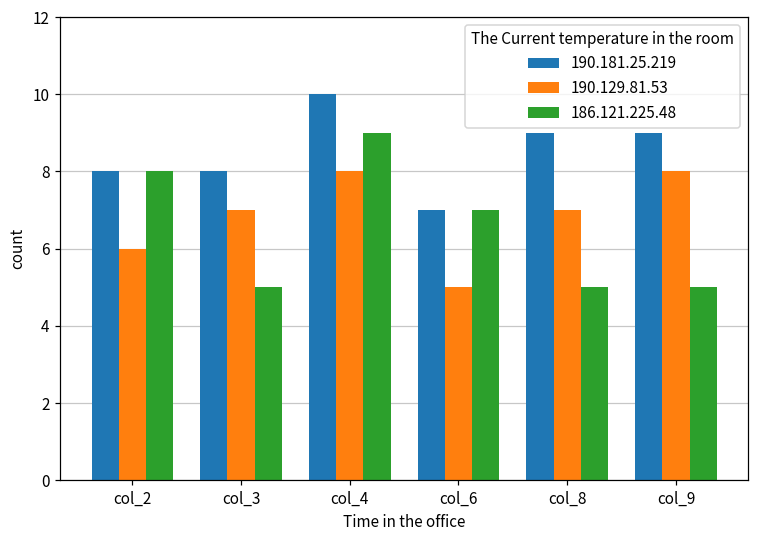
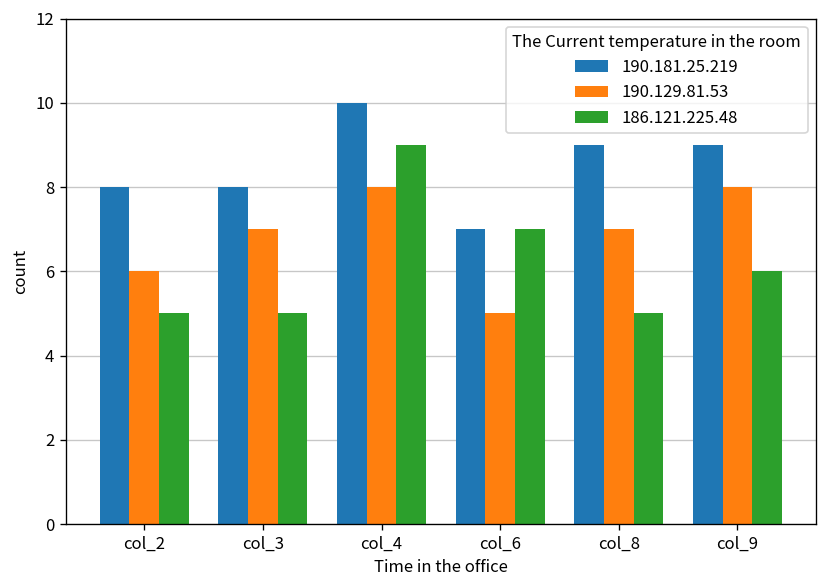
  {
    "190.181.25.219": {
      "col_2": 8,
      "col_3": 8,
      "col_4": 10,
      "col_6": 7,
      "col_8": 9,
      "col_9": 9
    },
    "190.129.81.53": {
      "col_2": 6,
      "col_3": 7,
      "col_4": 8,
      "col_6": 5,
      "col_8": 7,
      "col_9": 8
    },
    "186.121.225.48": {
-     "col_2": 8,
+     "col_2": 5,
      "col_3": 5,
      "col_4": 9,
      "col_6": 7,
      "col_8": 5,
-     "col_9": 5
+     "col_9": 6
    }
  }
